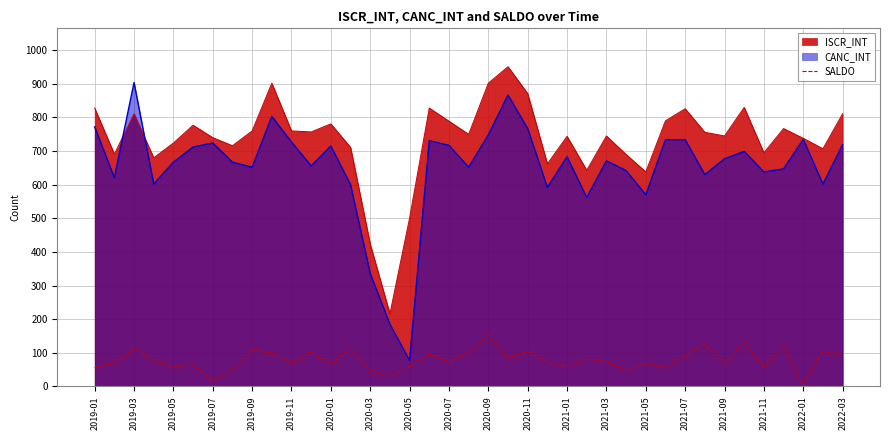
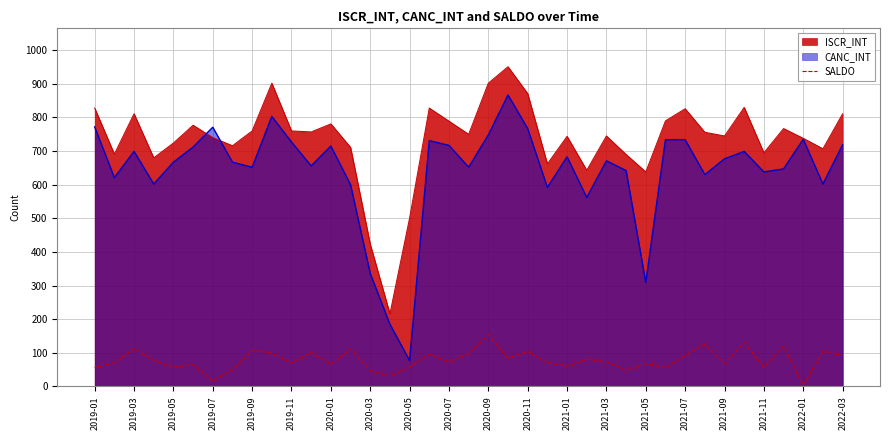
  {
    "CANC_INT": {
      "2019-01": 770,
-     "2019-03": 900,
+     "2019-03": 700,
      "2019-05": 670,
-     "2019-07": 720,
+     "2019-07": 770,
      "2019-09": 650,
      "2019-11": 730,
      "2020-01": 720,
      "2020-03": 340,
      "2020-05": 80,
      "2020-07": 720,
      "2020-09": 750,
      "2020-11": 770,
      "2021-01": 680,
      "2021-03": 670,
-     "2021-05": 570,
+     "2021-05": 310,
      "2021-07": 730,
      "2021-09": 680,
      "2021-11": 640,
      "2022-03": 720
    }
  }
